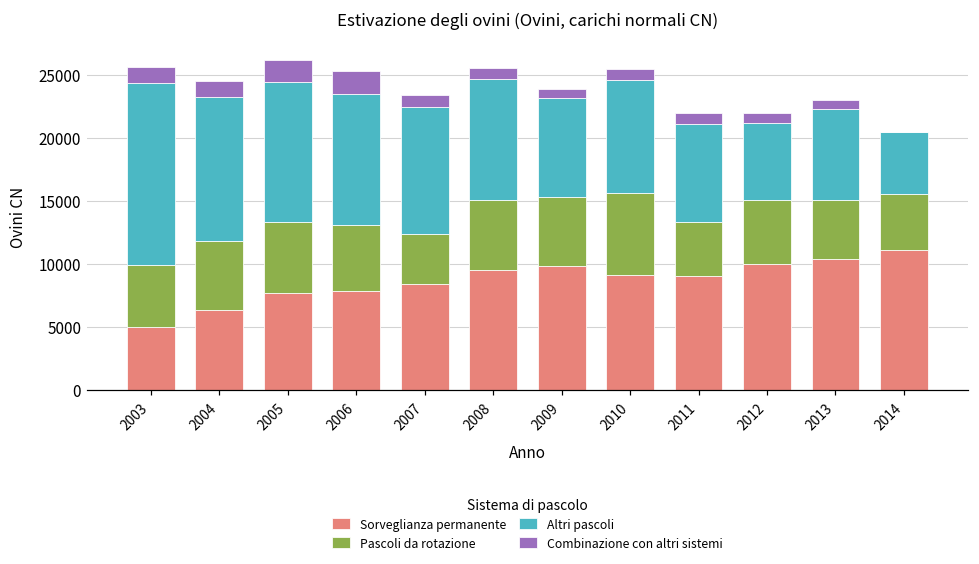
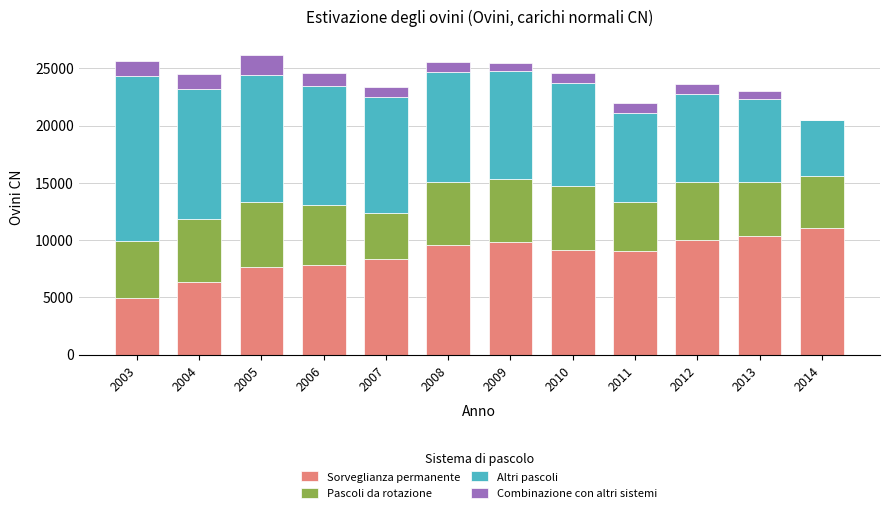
  {
    "Sorveglianza permanente": {
      "2003": 5000,
      "2004": 6400,
      "2005": 7700,
      "2006": 7900,
      "2007": 8400,
      "2008": 9500,
      "2009": 9900,
      "2010": 9100,
      "2011": 9000,
      "2012": 10000,
      "2013": 10300,
      "2014": 11100
    },
    "Pascoli da rotazione": {
      "2003": 4900,
      "2004": 5500,
      "2005": 5600,
      "2006": 5200,
      "2007": 4000,
      "2008": 5600,
      "2009": 5500,
-     "2010": 6500,
+     "2010": 5600,
      "2011": 4300,
      "2012": 5000,
      "2013": 4700,
      "2014": 4500
    },
    "Altri pascoli": {
      "2003": 14400,
      "2004": 11400,
      "2005": 11100,
      "2006": 10400,
      "2007": 10100,
      "2008": 9600,
-     "2009": 7800,
+     "2009": 9400,
      "2010": 9000,
      "2011": 7800,
-     "2012": 6100,
+     "2012": 7800,
      "2013": 7200,
      "2014": 4900
    },
    "Combinazione con altri sistemi": {
      "2003": 1300,
      "2004": 1300,
      "2005": 1800,
-     "2006": 1800,
+     "2006": 1100,
      "2007": 900,
      "2008": 900,
      "2009": 700,
      "2010": 900,
      "2011": 900,
      "2012": 800,
      "2013": 700,
      "2014": 0
    }
  }
